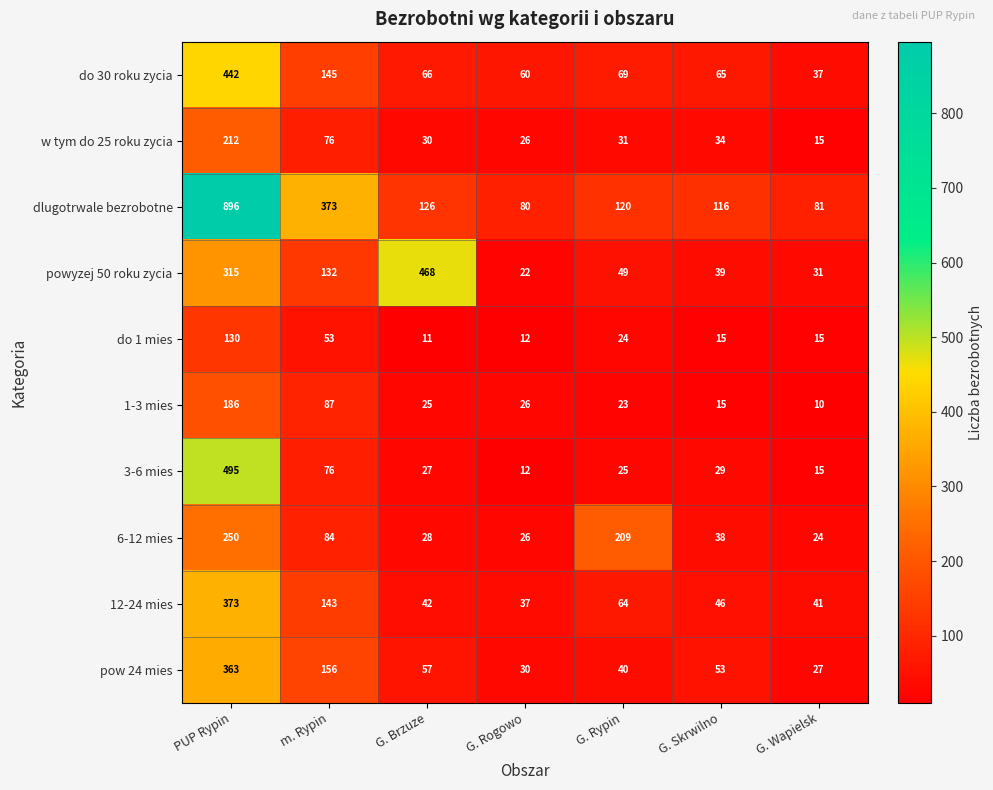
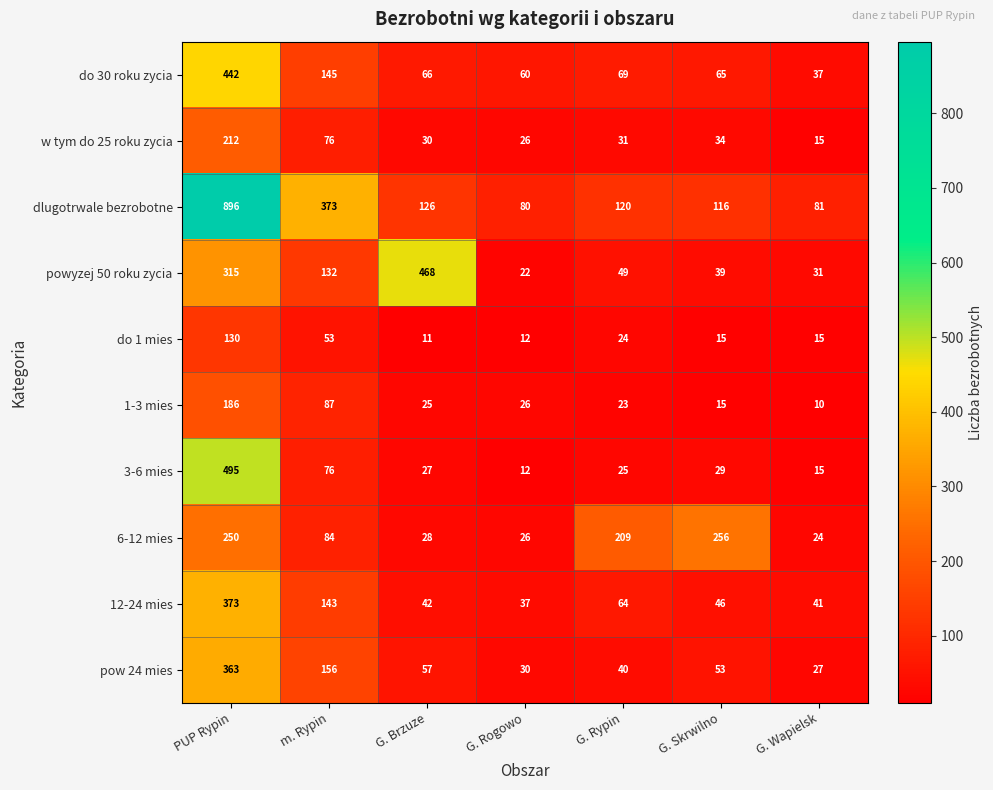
  {
    "do 30 roku zycia": {
      "PUP Rypin": 442,
      "m. Rypin": 145,
      "G. Brzuze": 66,
      "G. Rogowo": 60,
      "G. Rypin": 69,
      "G. Skrwilno": 65,
      "G. Wapielsk": 37
    },
    "w tym do 25 roku zycia": {
      "PUP Rypin": 212,
      "m. Rypin": 76,
      "G. Brzuze": 30,
      "G. Rogowo": 26,
      "G. Rypin": 31,
      "G. Skrwilno": 34,
      "G. Wapielsk": 15
    },
    "dlugotrwale bezrobotne": {
      "PUP Rypin": 896,
      "m. Rypin": 373,
      "G. Brzuze": 126,
      "G. Rogowo": 80,
      "G. Rypin": 120,
      "G. Skrwilno": 116,
      "G. Wapielsk": 81
    },
    "powyzej 50 roku zycia": {
      "PUP Rypin": 315,
      "m. Rypin": 132,
      "G. Brzuze": 468,
      "G. Rogowo": 22,
      "G. Rypin": 49,
      "G. Skrwilno": 39,
      "G. Wapielsk": 31
    },
    "do 1 mies": {
      "PUP Rypin": 130,
      "m. Rypin": 53,
      "G. Brzuze": 11,
      "G. Rogowo": 12,
      "G. Rypin": 24,
      "G. Skrwilno": 15,
      "G. Wapielsk": 15
    },
    "1-3 mies": {
      "PUP Rypin": 186,
      "m. Rypin": 87,
      "G. Brzuze": 25,
      "G. Rogowo": 26,
      "G. Rypin": 23,
      "G. Skrwilno": 15,
      "G. Wapielsk": 10
    },
    "3-6 mies": {
      "PUP Rypin": 495,
      "m. Rypin": 76,
      "G. Brzuze": 27,
      "G. Rogowo": 12,
      "G. Rypin": 25,
      "G. Skrwilno": 29,
      "G. Wapielsk": 15
    },
    "6-12 mies": {
      "PUP Rypin": 250,
      "m. Rypin": 84,
      "G. Brzuze": 28,
      "G. Rogowo": 26,
      "G. Rypin": 209,
-     "G. Skrwilno": 38,
+     "G. Skrwilno": 256,
      "G. Wapielsk": 24
    },
    "12-24 mies": {
      "PUP Rypin": 373,
      "m. Rypin": 143,
      "G. Brzuze": 42,
      "G. Rogowo": 37,
      "G. Rypin": 64,
      "G. Skrwilno": 46,
      "G. Wapielsk": 41
    },
    "pow 24 mies": {
      "PUP Rypin": 363,
      "m. Rypin": 156,
      "G. Brzuze": 57,
      "G. Rogowo": 30,
      "G. Rypin": 40,
      "G. Skrwilno": 53,
      "G. Wapielsk": 27
    }
  }
